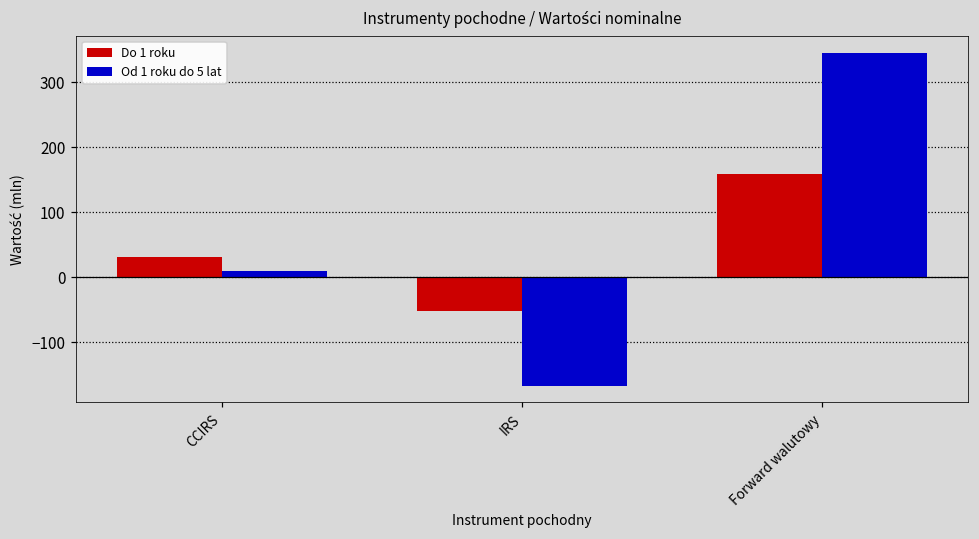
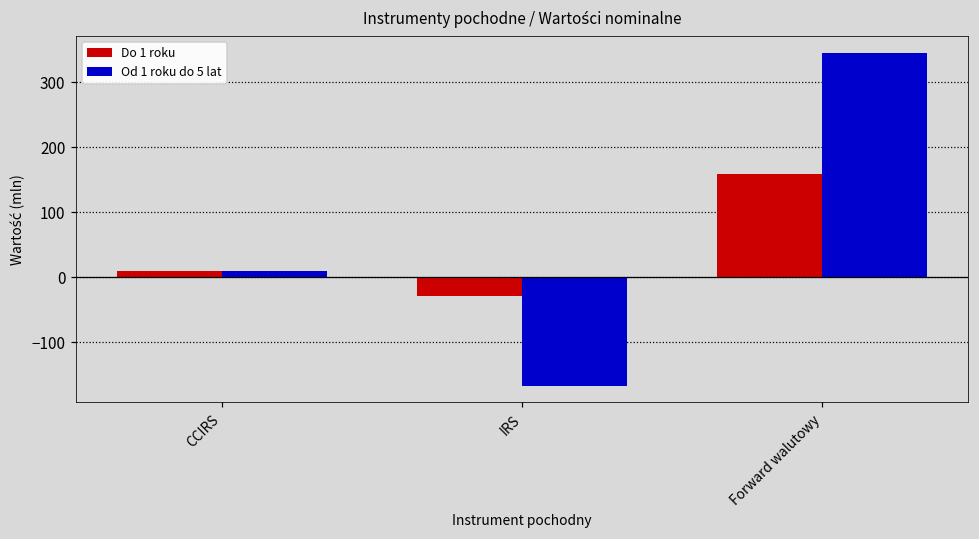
  {
    "Do 1 roku": {
-     "CCIRS": 30,
-     "IRS": -50,
+     "CCIRS": 10,
+     "IRS": -30,
      "Forward walutowy": 160
    },
    "Od 1 roku do 5 lat": {
      "CCIRS": 10,
      "IRS": -170,
      "Forward walutowy": 350
    }
  }
